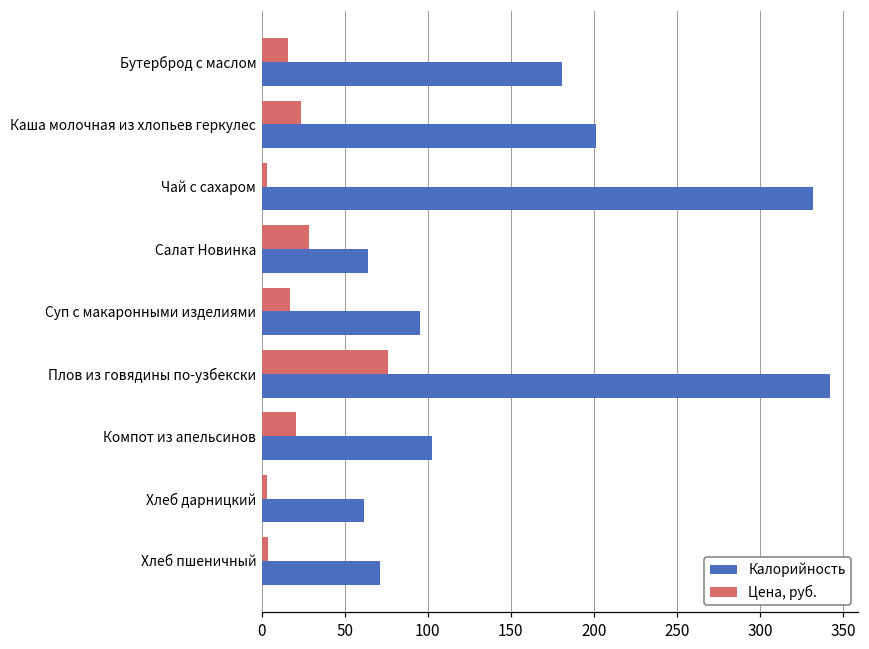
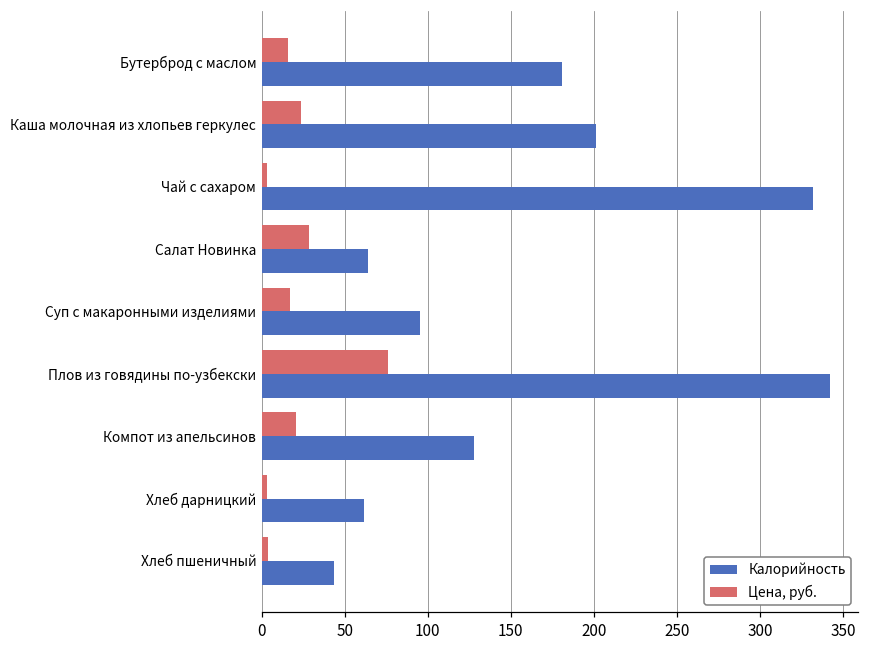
  {
    "Калорийность": {
      "Бутерброд с маслом": 181,
      "Каша молочная из хлопьев геркулес": 201,
      "Чай с сахаром": 332,
      "Салат Новинка": 64,
      "Суп с макаронными изделиями": 96,
      "Плов из говядины по-узбекски": 342,
-     "Компот из апельсинов": 102,
+     "Компот из апельсинов": 128,
      "Хлеб дарницкий": 62,
-     "Хлеб пшеничный": 71
+     "Хлеб пшеничный": 44
    },
    "Цена, руб.": {
      "Бутерброд с маслом": 16,
      "Каша молочная из хлопьев геркулес": 24,
      "Чай с сахаром": 3,
      "Салат Новинка": 28,
      "Суп с макаронными изделиями": 17,
      "Плов из говядины по-узбекски": 76,
      "Компот из апельсинов": 21,
      "Хлеб дарницкий": 4,
      "Хлеб пшеничный": 4
    }
  }
